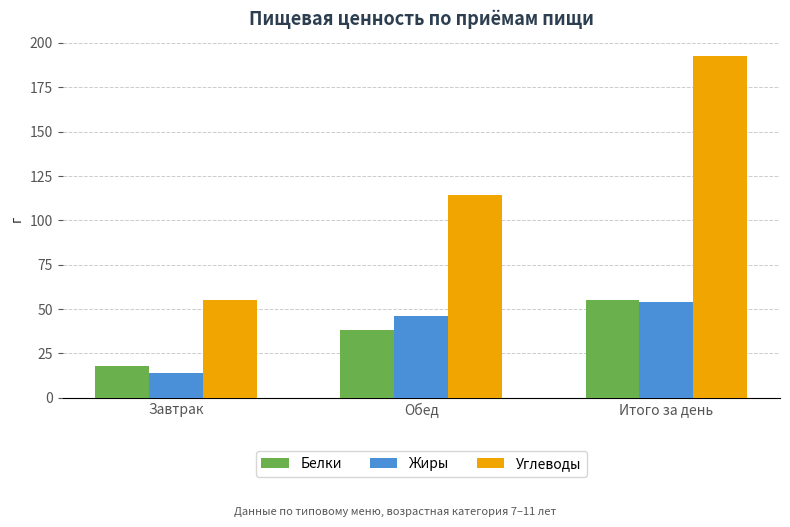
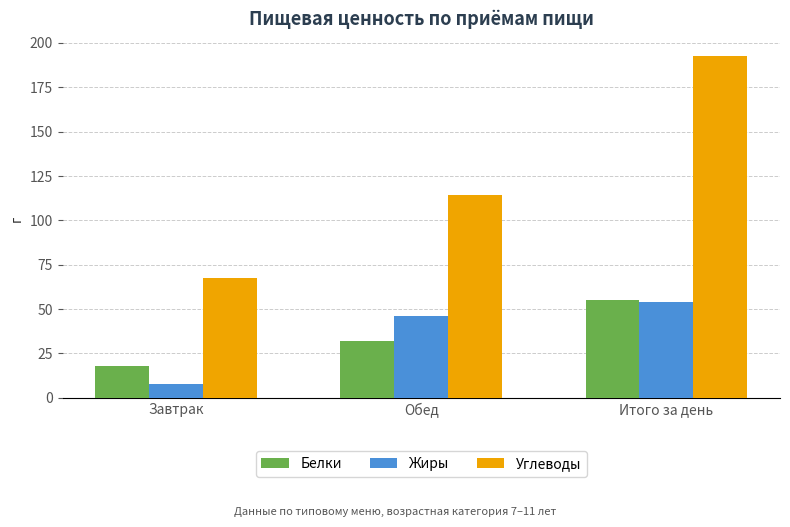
  {
    "Белки": {
      "Завтрак": 18,
-     "Обед": 38,
+     "Обед": 32,
      "Итого за день": 55
    },
    "Жиры": {
-     "Завтрак": 14,
+     "Завтрак": 8,
      "Обед": 46,
      "Итого за день": 54
    },
    "Углеводы": {
-     "Завтрак": 55,
+     "Завтрак": 68,
      "Обед": 114,
      "Итого за день": 193
    }
  }
